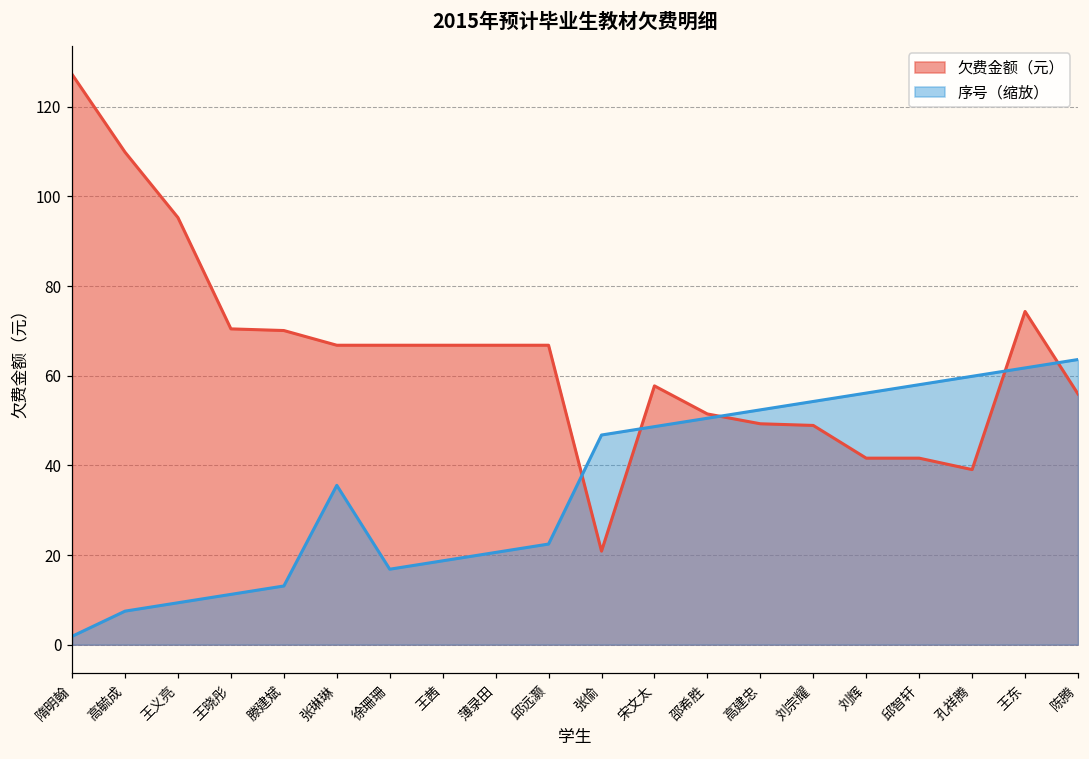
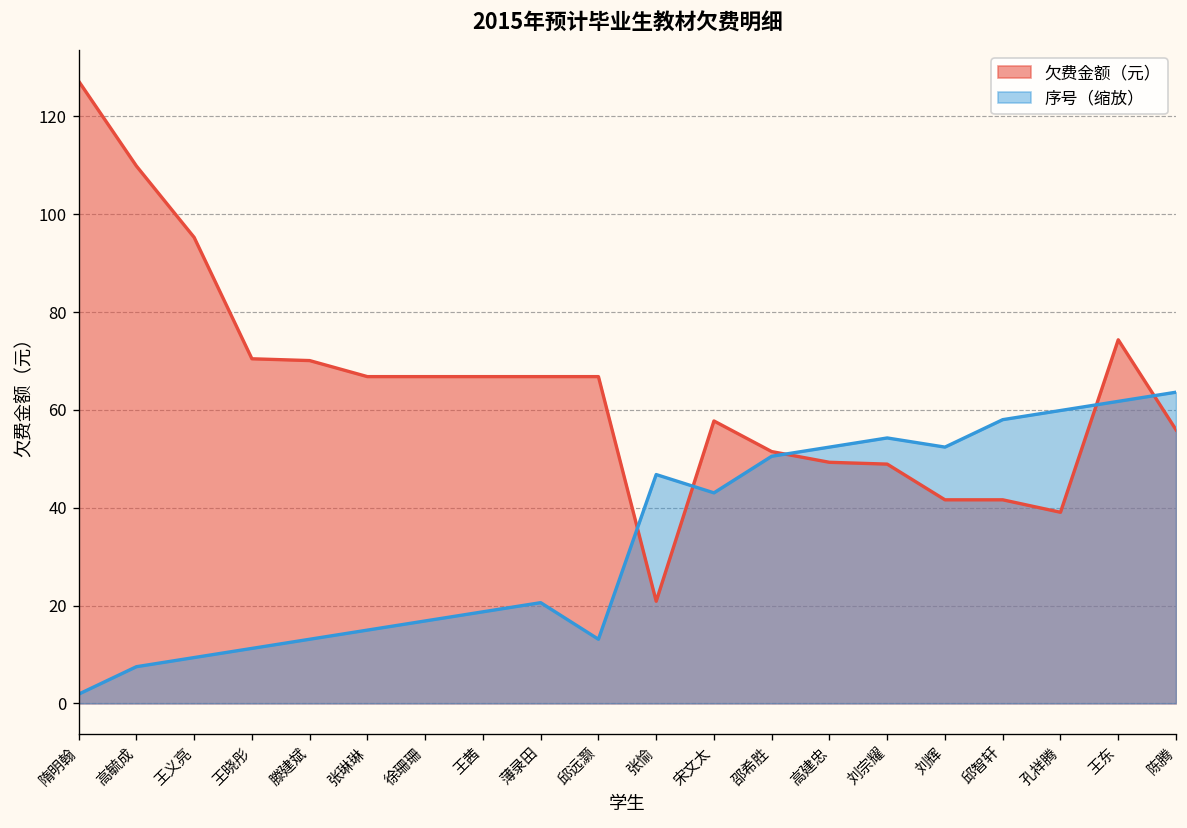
  {
    "欠费金额（元）": {
      "隋明翰": 127,
      "高毓成": 110,
      "王义亮": 95,
      "王晓彤": 70,
      "滕建斌": 70,
      "张琳琳": 67,
      "徐珊珊": 67,
      "王茜": 67,
      "薄录田": 67,
      "邱远灏": 67,
      "张愉": 21,
      "宋文太": 58,
      "邵希胜": 51,
      "高建忠": 49,
      "刘宗耀": 49,
      "刘辉": 42,
      "邱智轩": 42,
      "孔祥腾": 39,
      "王东": 74,
      "陈腾": 56
    },
    "序号（缩放）": {
      "隋明翰": 2,
      "高毓成": 7,
      "王义亮": 9,
      "王晓彤": 11,
      "滕建斌": 13,
-     "张琳琳": 36,
+     "张琳琳": 15,
      "徐珊珊": 17,
      "王茜": 19,
      "薄录田": 21,
-     "邱远灏": 22,
+     "邱远灏": 13,
      "张愉": 47,
-     "宋文太": 49,
+     "宋文太": 43,
      "邵希胜": 51,
      "高建忠": 52,
      "刘宗耀": 54,
-     "刘辉": 56,
+     "刘辉": 52,
      "邱智轩": 58,
      "孔祥腾": 60,
      "王东": 62,
      "陈腾": 64
    }
  }
